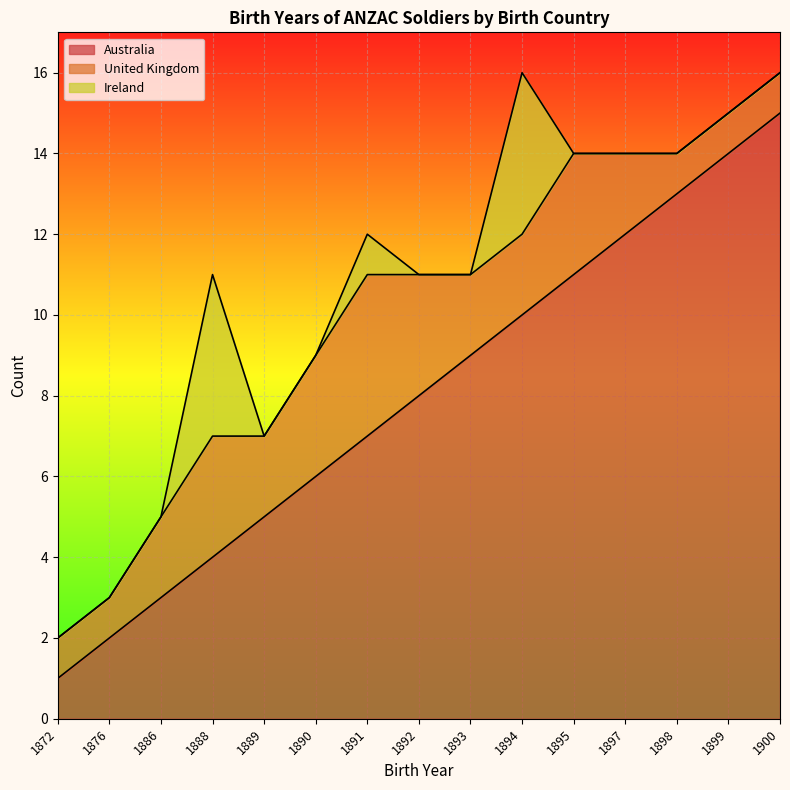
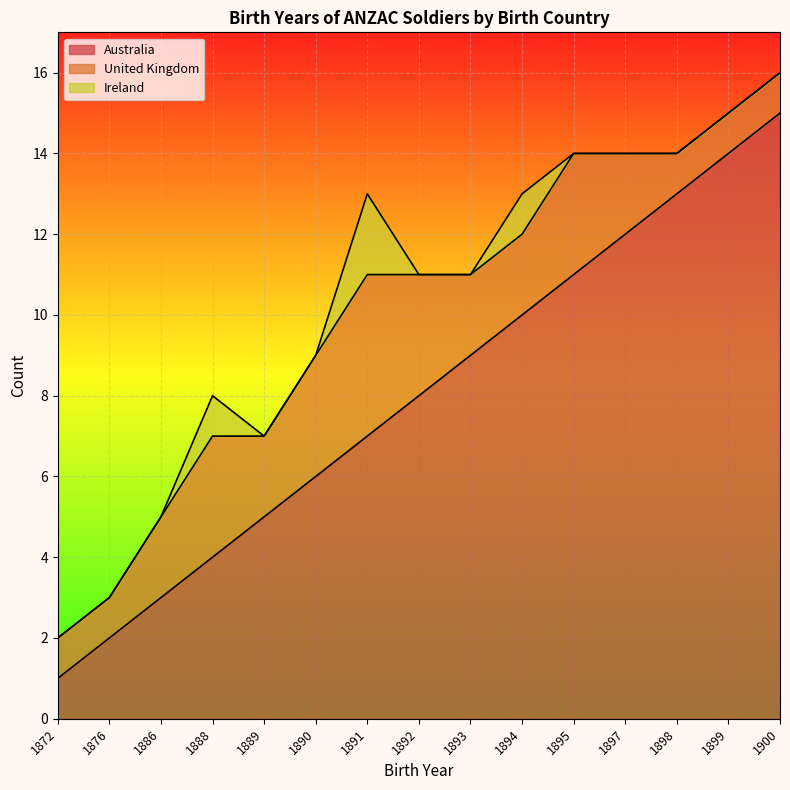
  {
    "Ireland": {
-     "1888": 4,
-     "1891": 1,
-     "1894": 4
+     "1888": 1,
+     "1891": 2,
+     "1894": 1
    }
  }
